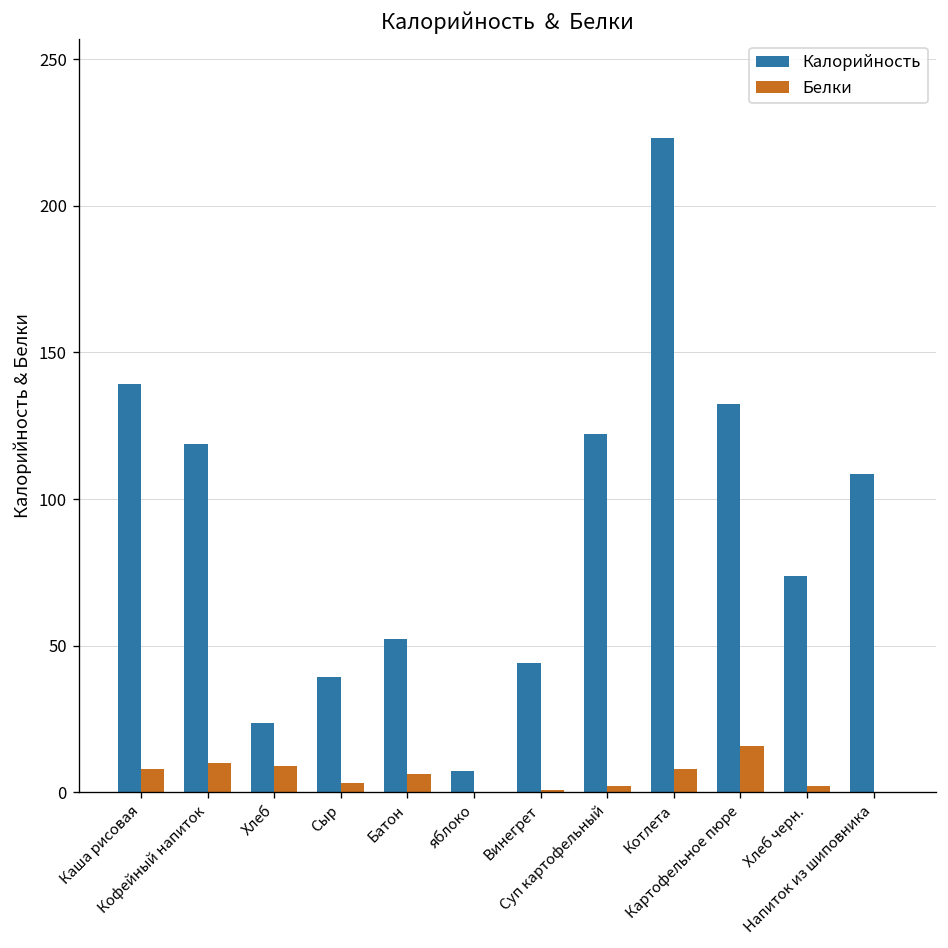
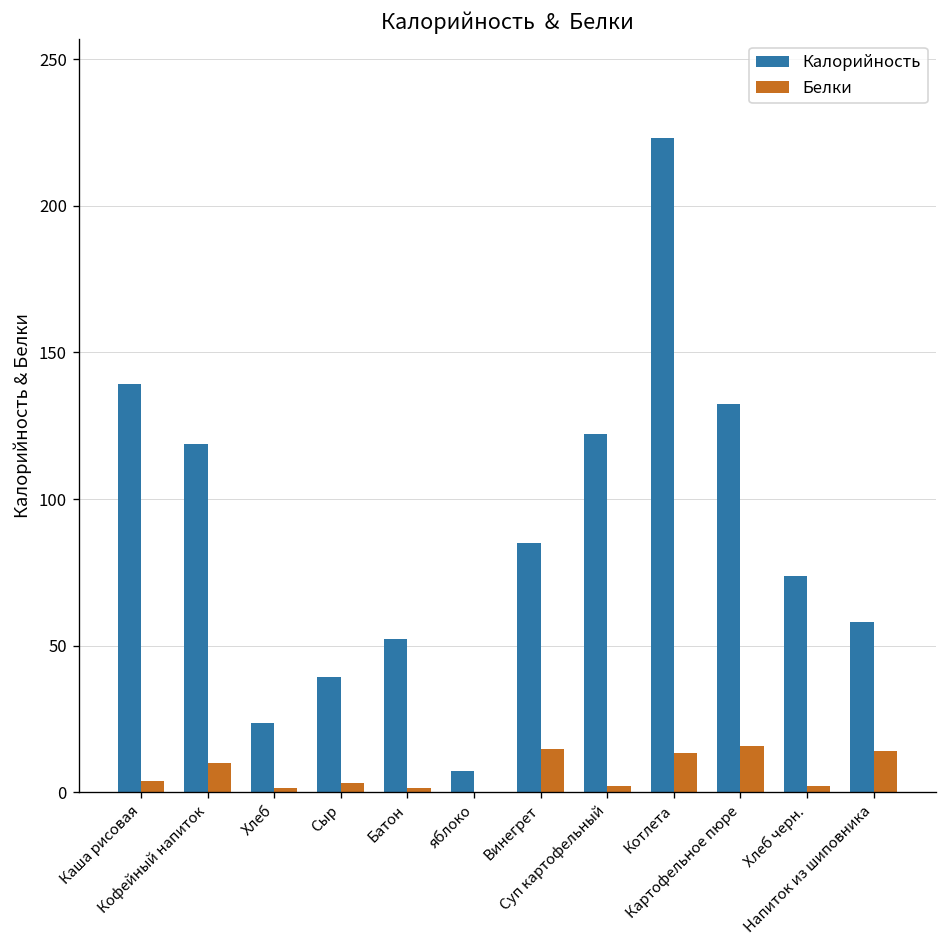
  {
    "Калорийность": {
      "Каша рисовая": 139,
      "Кофейный напиток": 119,
      "Хлеб": 24,
      "Сыр": 39,
      "Батон": 52,
      "яблоко": 7,
-     "Винегрет": 44,
+     "Винегрет": 85,
      "Суп картофельный": 122,
      "Котлета": 223,
      "Картофельное пюре": 132,
      "Хлеб черн.": 74,
-     "Напиток из шиповника": 108
+     "Напиток из шиповника": 58
    },
    "Белки": {
-     "Каша рисовая": 8,
+     "Каша рисовая": 4,
      "Кофейный напиток": 10,
-     "Хлеб": 9,
+     "Хлеб": 1,
      "Сыр": 3,
-     "Батон": 6,
+     "Батон": 2,
      "яблоко": 0,
-     "Винегрет": 1,
+     "Винегрет": 15,
      "Суп картофельный": 2,
-     "Котлета": 8,
+     "Котлета": 13,
      "Картофельное пюре": 16,
      "Хлеб черн.": 2,
-     "Напиток из шиповника": 0
+     "Напиток из шиповника": 14
    }
  }
